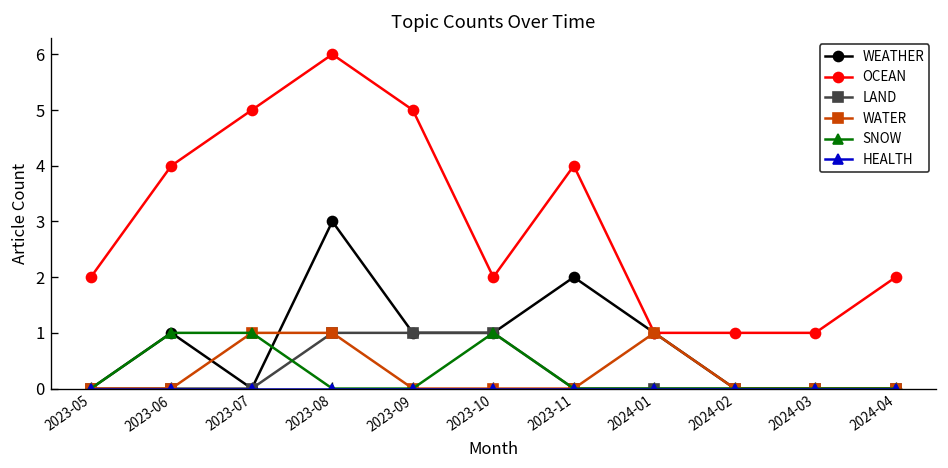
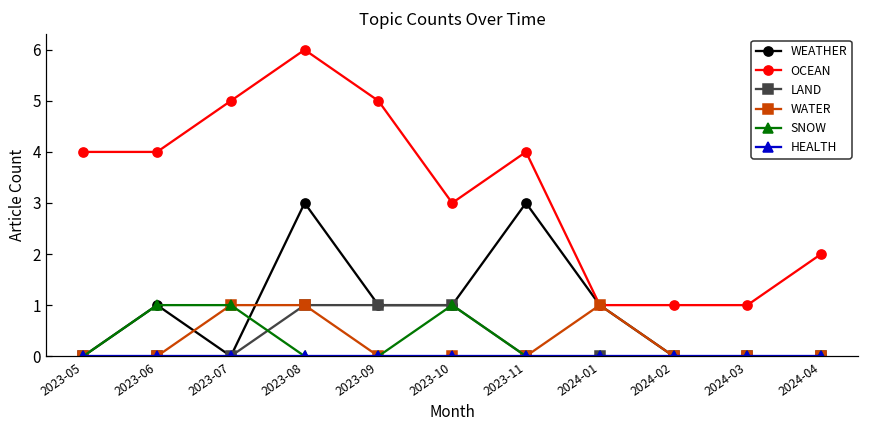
  {
    "WEATHER": {
      "2023-08": 3,
-     "2023-11": 2
+     "2023-11": 3
    },
    "OCEAN": {
-     "2023-05": 2,
+     "2023-05": 4,
      "2023-06": 4,
      "2023-07": 5,
      "2023-08": 6,
      "2023-09": 5,
-     "2023-10": 2,
+     "2023-10": 3,
      "2023-11": 4,
      "2024-02": 1,
      "2024-03": 1,
      "2024-04": 2
    }
  }
